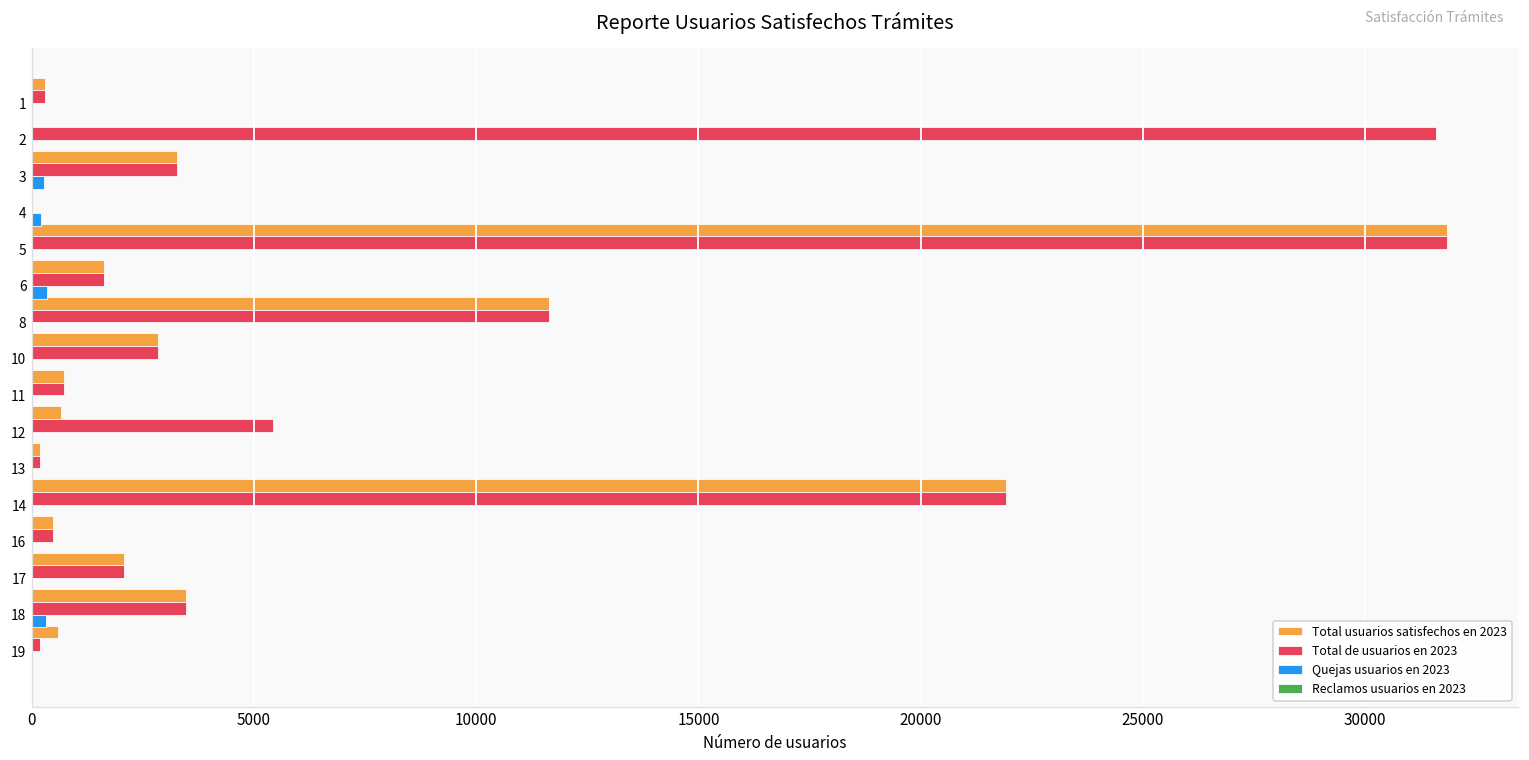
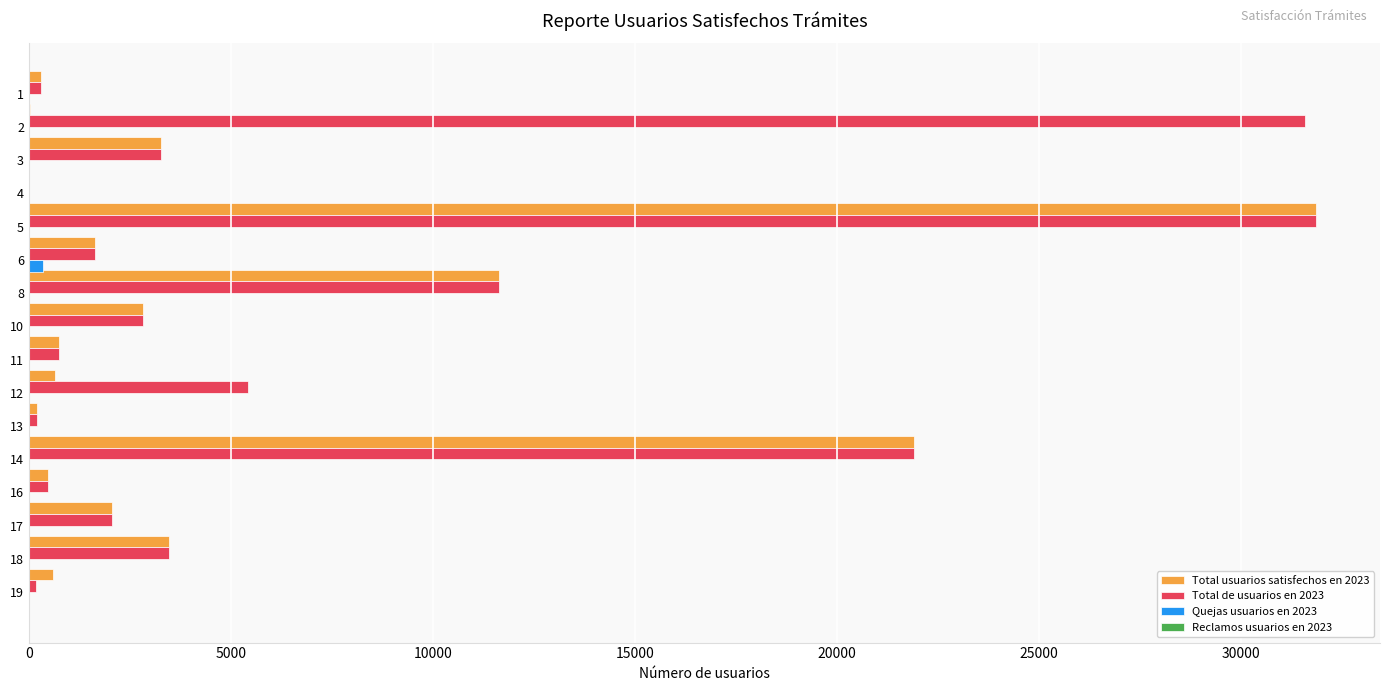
  {
    "Total de usuarios en 2023": {
      "1": 300,
      "2": 31600,
      "3": 3300,
      "5": 31800,
      "6": 1600,
      "8": 11600,
      "10": 2800,
      "11": 700,
      "12": 5400,
      "13": 200,
      "14": 21900,
      "16": 500,
      "17": 2100,
      "18": 3500,
      "19": 200
    },
    "Quejas usuarios en 2023": {
      "1": 0,
      "2": 0,
-     "3": 300,
-     "4": 200,
+     "3": 0,
+     "4": 0,
      "5": 0,
      "6": 300,
      "10": 0,
      "11": 0,
      "12": 0,
      "13": 0,
      "14": 0,
      "16": 0,
      "17": 0,
-     "18": 300,
+     "18": 0,
      "19": 0
    }
  }
